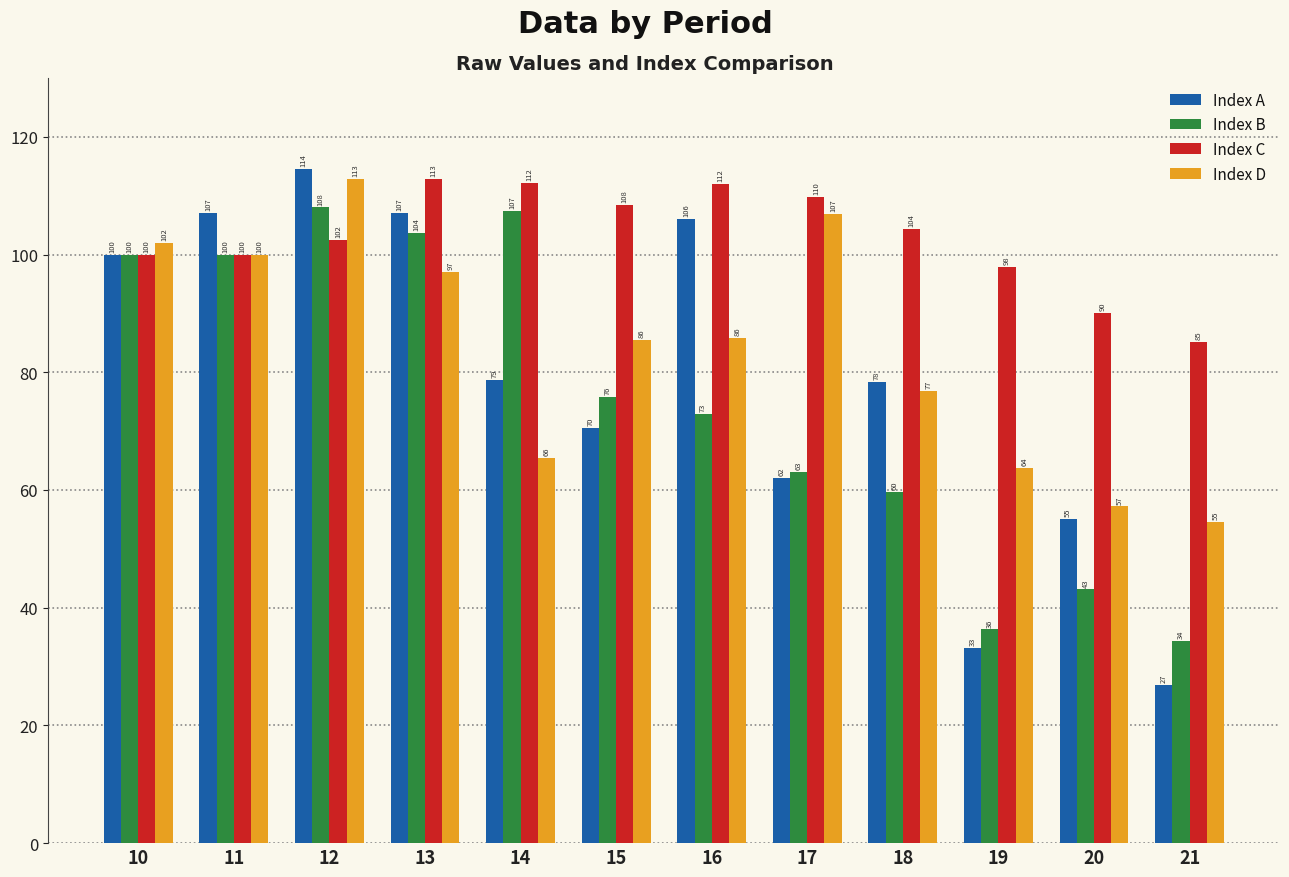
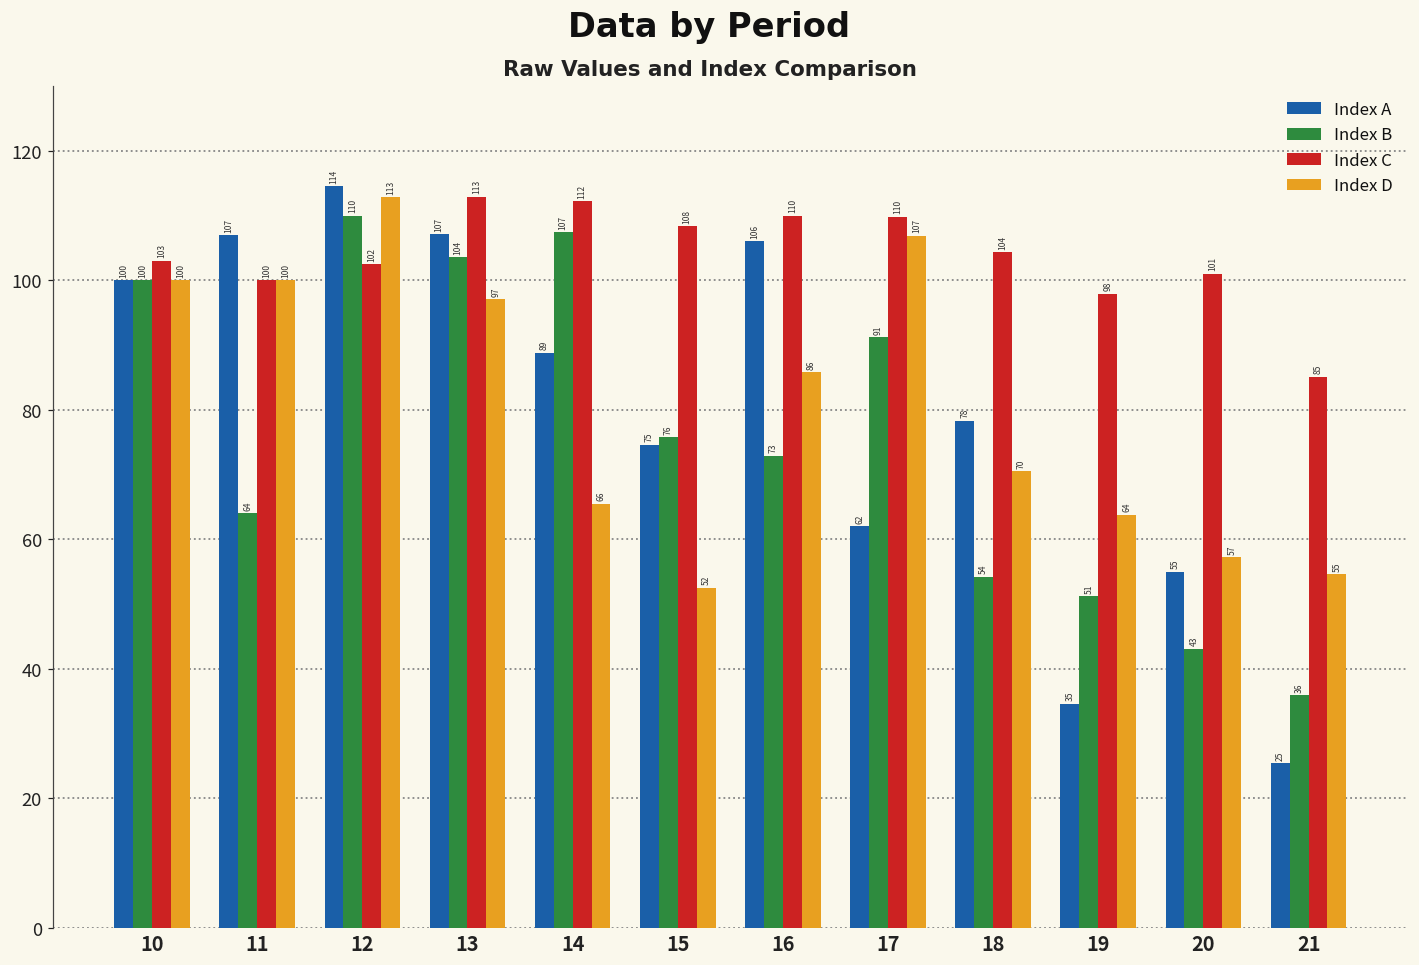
  {
    "Index A": {
      "10": 100,
      "11": 107,
      "12": 114,
      "13": 107,
-     "14": 79,
-     "15": 70,
+     "14": 89,
+     "15": 75,
      "16": 106,
      "17": 62,
      "18": 78,
-     "19": 33,
+     "19": 35,
      "20": 55,
-     "21": 27
+     "21": 25
    },
    "Index B": {
      "10": 100,
-     "11": 100,
-     "12": 108,
+     "11": 64,
+     "12": 110,
      "13": 104,
      "14": 107,
      "15": 76,
      "16": 73,
-     "17": 63,
-     "18": 60,
-     "19": 36,
+     "17": 91,
+     "18": 54,
+     "19": 51,
      "20": 43,
-     "21": 34
+     "21": 36
    },
    "Index C": {
-     "10": 100,
+     "10": 103,
      "11": 100,
      "12": 102,
      "13": 113,
      "14": 112,
      "15": 108,
-     "16": 112,
+     "16": 110,
      "17": 110,
      "18": 104,
      "19": 98,
-     "20": 90,
+     "20": 101,
      "21": 85
    },
    "Index D": {
-     "10": 102,
+     "10": 100,
      "11": 100,
      "12": 113,
      "13": 97,
      "14": 66,
-     "15": 86,
+     "15": 52,
      "16": 86,
      "17": 107,
-     "18": 77,
+     "18": 70,
      "19": 64,
      "20": 57,
      "21": 55
    }
  }
